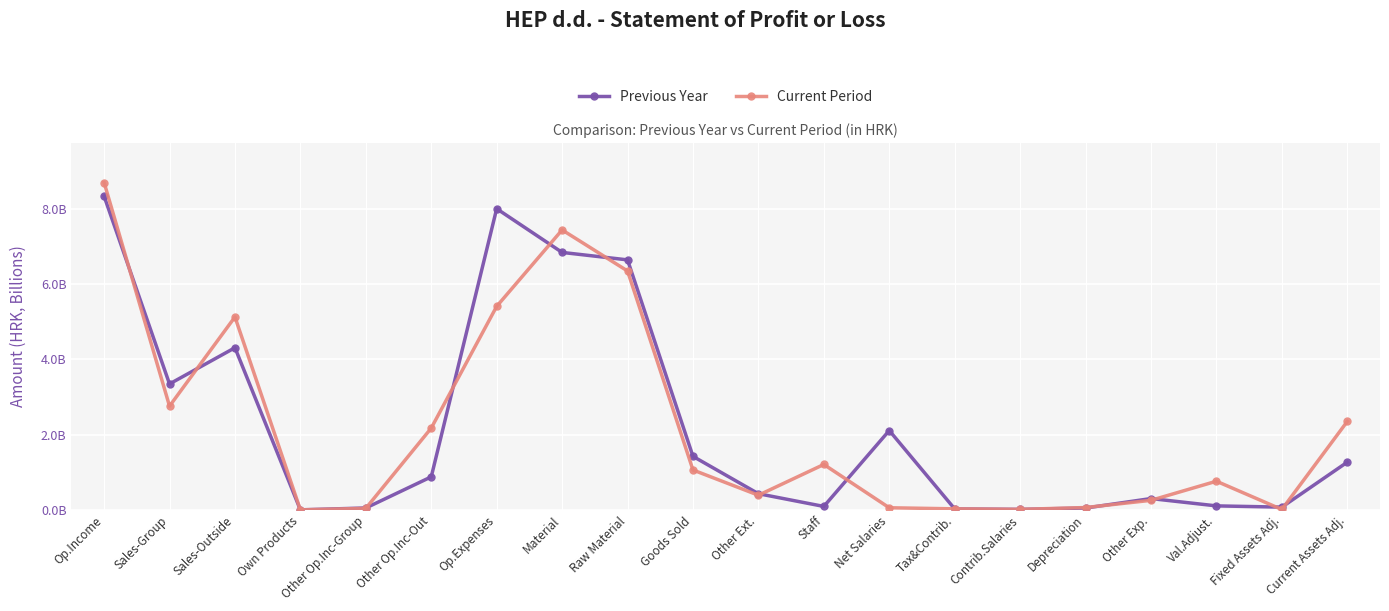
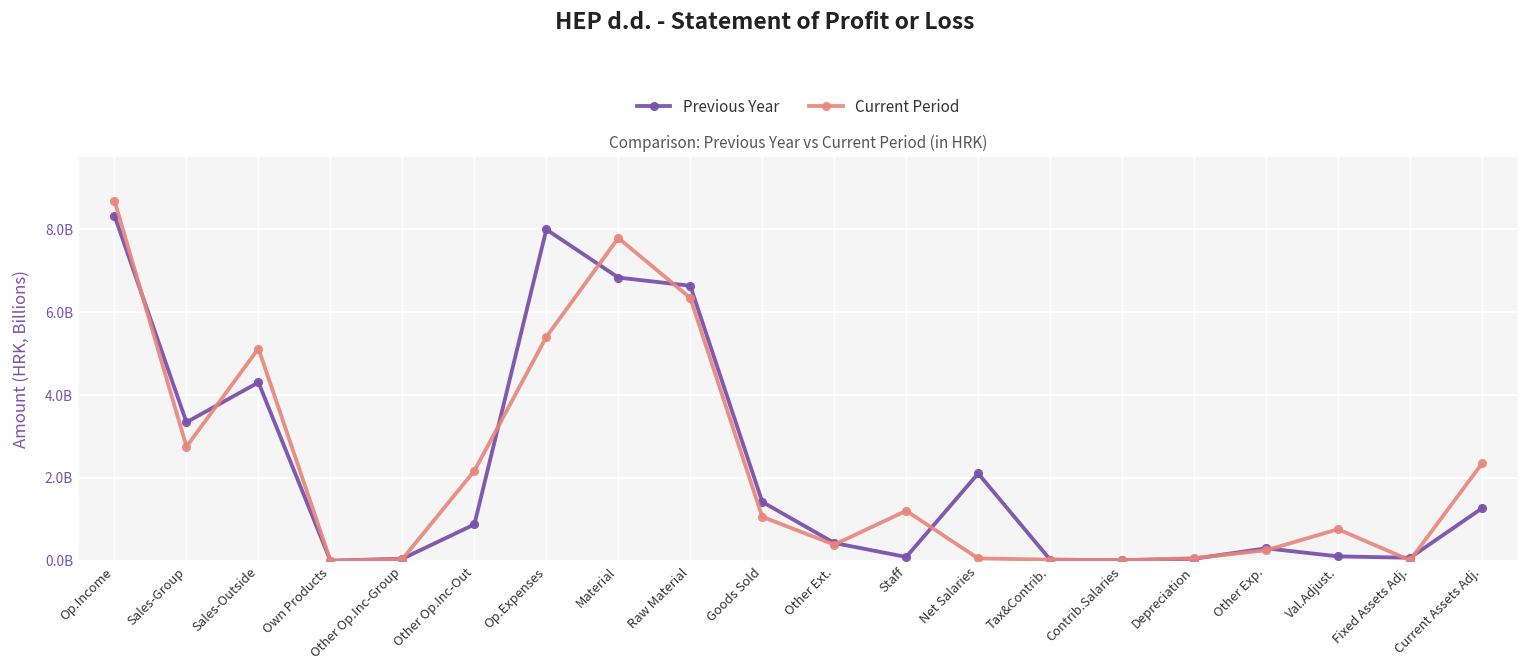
  {
    "Previous Year": {
      "Op.Income": 8300000000,
      "Sales-Group": 3300000000,
      "Sales-Outside": 4300000000,
      "Other Op.Inc-Out": 900000000,
      "Op.Expenses": 8000000000,
      "Material": 6800000000,
      "Raw Material": 6600000000,
      "Goods Sold": 1400000000,
      "Staff": 100000000,
      "Net Salaries": 2100000000,
      "Val.Adjust.": 100000000,
      "Current Assets Adj.": 1300000000
    },
    "Current Period": {
      "Op.Income": 8700000000,
      "Sales-Group": 2800000000,
      "Sales-Outside": 5100000000,
      "Other Op.Inc-Out": 2200000000,
      "Op.Expenses": 5400000000,
-     "Material": 7400000000,
+     "Material": 7800000000,
      "Raw Material": 6300000000,
      "Goods Sold": 1100000000,
      "Staff": 1200000000,
      "Net Salaries": 100000000,
      "Val.Adjust.": 800000000,
      "Current Assets Adj.": 2300000000
    }
  }
